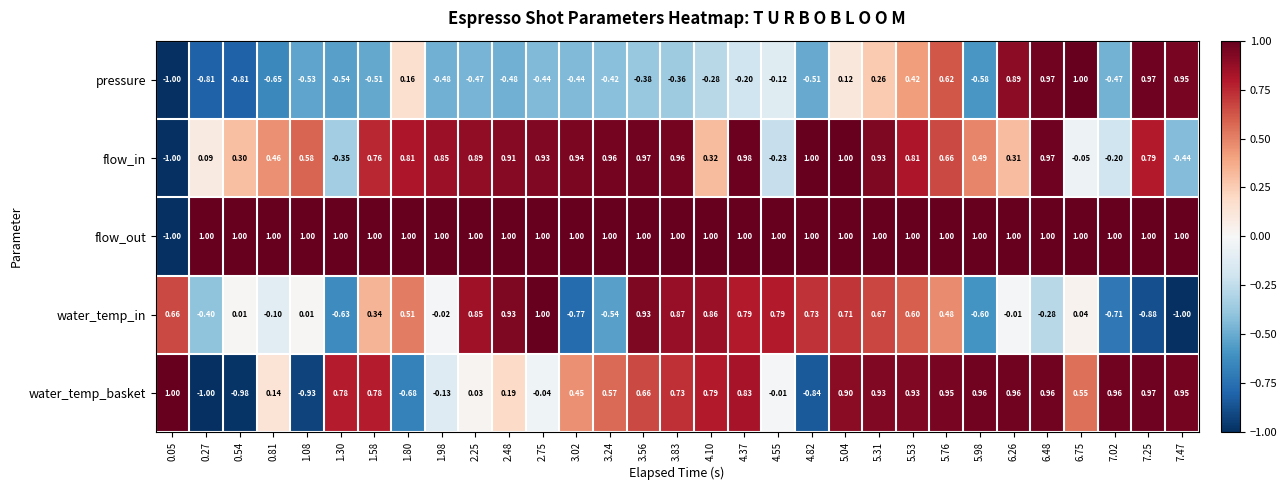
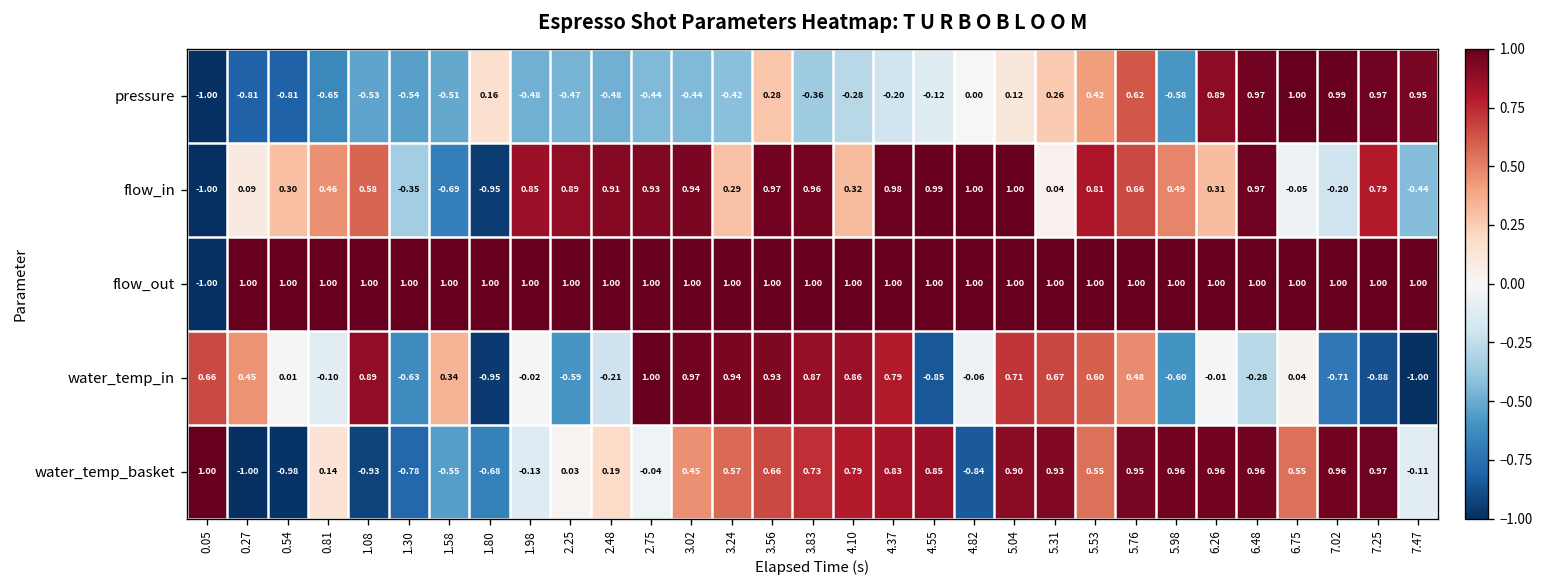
  {
    "pressure": {
      "0.05": -1.00,
      "0.27": -0.81,
      "0.54": -0.81,
      "0.81": -0.65,
      "1.08": -0.53,
      "1.30": -0.54,
      "1.58": -0.51,
      "1.80": 0.16,
      "1.98": -0.48,
      "2.25": -0.47,
      "2.48": -0.48,
      "2.75": -0.44,
      "3.02": -0.44,
      "3.24": -0.42,
-     "3.56": -0.38,
+     "3.56": 0.28,
      "3.83": -0.36,
      "4.10": -0.28,
      "4.37": -0.20,
      "4.55": -0.12,
-     "4.82": -0.51,
+     "4.82": 0.00,
      "5.04": 0.12,
      "5.31": 0.26,
      "5.53": 0.42,
      "5.76": 0.62,
      "5.98": -0.58,
      "6.26": 0.89,
      "6.48": 0.97,
      "6.75": 1.00,
-     "7.02": -0.47,
+     "7.02": 0.99,
      "7.25": 0.97,
      "7.47": 0.95
    },
    "flow_in": {
      "0.05": -1.00,
      "0.27": 0.09,
      "0.54": 0.30,
      "0.81": 0.46,
      "1.08": 0.58,
      "1.30": -0.35,
-     "1.58": 0.76,
-     "1.80": 0.81,
+     "1.58": -0.69,
+     "1.80": -0.95,
      "1.98": 0.85,
      "2.25": 0.89,
      "2.48": 0.91,
      "2.75": 0.93,
      "3.02": 0.94,
-     "3.24": 0.96,
+     "3.24": 0.29,
      "3.56": 0.97,
      "3.83": 0.96,
      "4.10": 0.32,
      "4.37": 0.98,
-     "4.55": -0.23,
+     "4.55": 0.99,
      "4.82": 1.00,
      "5.04": 1.00,
-     "5.31": 0.93,
+     "5.31": 0.04,
      "5.53": 0.81,
      "5.76": 0.66,
      "5.98": 0.49,
      "6.26": 0.31,
      "6.48": 0.97,
      "6.75": -0.05,
      "7.02": -0.20,
      "7.25": 0.79,
      "7.47": -0.44
    },
    "flow_out": {
      "0.05": -1.00,
      "0.27": 1.00,
      "0.54": 1.00,
      "0.81": 1.00,
      "1.08": 1.00,
      "1.30": 1.00,
      "1.58": 1.00,
      "1.80": 1.00,
      "1.98": 1.00,
      "2.25": 1.00,
      "2.48": 1.00,
      "2.75": 1.00,
      "3.02": 1.00,
      "3.24": 1.00,
      "3.56": 1.00,
      "3.83": 1.00,
      "4.10": 1.00,
      "4.37": 1.00,
      "4.55": 1.00,
      "4.82": 1.00,
      "5.04": 1.00,
      "5.31": 1.00,
      "5.53": 1.00,
      "5.76": 1.00,
      "5.98": 1.00,
      "6.26": 1.00,
      "6.48": 1.00,
      "6.75": 1.00,
      "7.02": 1.00,
      "7.25": 1.00,
      "7.47": 1.00
    },
    "water_temp_in": {
      "0.05": 0.66,
-     "0.27": -0.40,
+     "0.27": 0.45,
      "0.54": 0.01,
      "0.81": -0.10,
-     "1.08": 0.01,
+     "1.08": 0.89,
      "1.30": -0.63,
      "1.58": 0.34,
-     "1.80": 0.51,
+     "1.80": -0.95,
      "1.98": -0.02,
-     "2.25": 0.85,
-     "2.48": 0.93,
+     "2.25": -0.59,
+     "2.48": -0.21,
      "2.75": 1.00,
-     "3.02": -0.77,
-     "3.24": -0.54,
+     "3.02": 0.97,
+     "3.24": 0.94,
      "3.56": 0.93,
      "3.83": 0.87,
      "4.10": 0.86,
      "4.37": 0.79,
-     "4.55": 0.79,
-     "4.82": 0.73,
+     "4.55": -0.85,
+     "4.82": -0.06,
      "5.04": 0.71,
      "5.31": 0.67,
      "5.53": 0.60,
      "5.76": 0.48,
      "5.98": -0.60,
      "6.26": -0.01,
      "6.48": -0.28,
      "6.75": 0.04,
      "7.02": -0.71,
      "7.25": -0.88,
      "7.47": -1.00
    },
    "water_temp_basket": {
      "0.05": 1.00,
      "0.27": -1.00,
      "0.54": -0.98,
      "0.81": 0.14,
      "1.08": -0.93,
-     "1.30": 0.78,
-     "1.58": 0.78,
+     "1.30": -0.78,
+     "1.58": -0.55,
      "1.80": -0.68,
      "1.98": -0.13,
      "2.25": 0.03,
      "2.48": 0.19,
      "2.75": -0.04,
      "3.02": 0.45,
      "3.24": 0.57,
      "3.56": 0.66,
      "3.83": 0.73,
      "4.10": 0.79,
      "4.37": 0.83,
-     "4.55": -0.01,
+     "4.55": 0.85,
      "4.82": -0.84,
      "5.04": 0.90,
      "5.31": 0.93,
-     "5.53": 0.93,
+     "5.53": 0.55,
      "5.76": 0.95,
      "5.98": 0.96,
      "6.26": 0.96,
      "6.48": 0.96,
      "6.75": 0.55,
      "7.02": 0.96,
      "7.25": 0.97,
-     "7.47": 0.95
+     "7.47": -0.11
    }
  }
